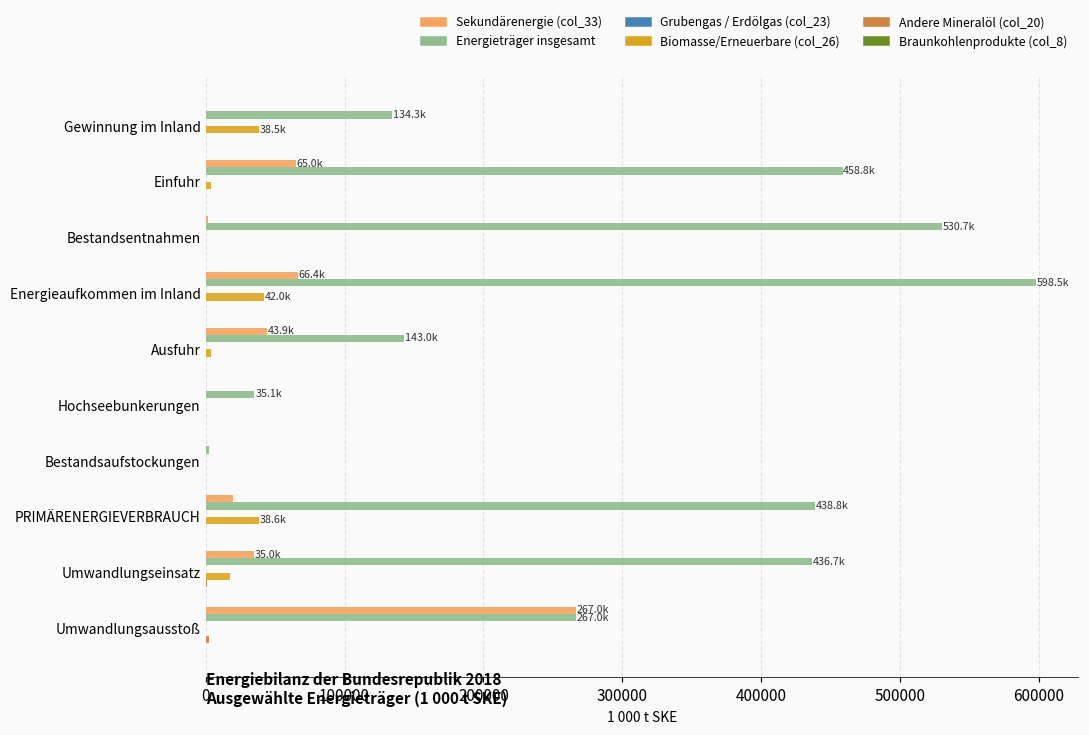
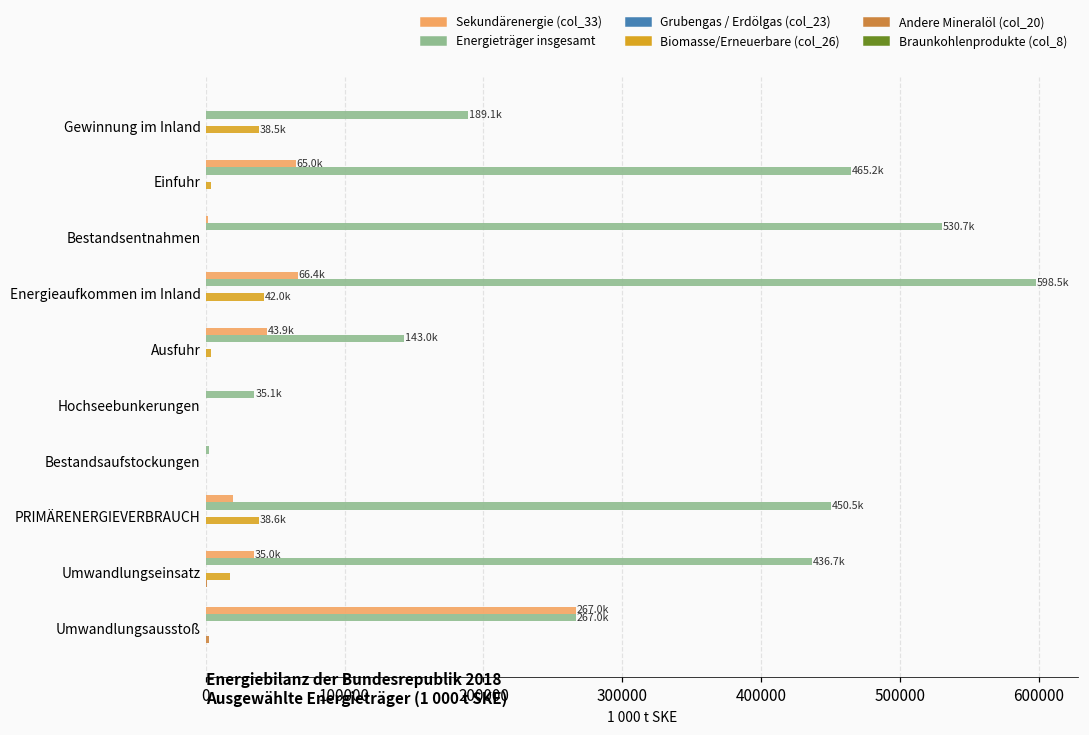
  {
    "Energieträger insgesamt": {
-     "Gewinnung im Inland": "134.3k",
-     "Einfuhr": "458.8k",
+     "Gewinnung im Inland": "189.1k",
+     "Einfuhr": "465.2k",
      "Bestandsentnahmen": "530.7k",
      "Energieaufkommen im Inland": "598.5k",
      "Ausfuhr": "143.0k",
      "Hochseebunkerungen": "35.1k",
-     "PRIMÄRENERGIEVERBRAUCH": "438.8k",
+     "PRIMÄRENERGIEVERBRAUCH": "450.5k",
      "Umwandlungseinsatz": "436.7k"
    }
  }
